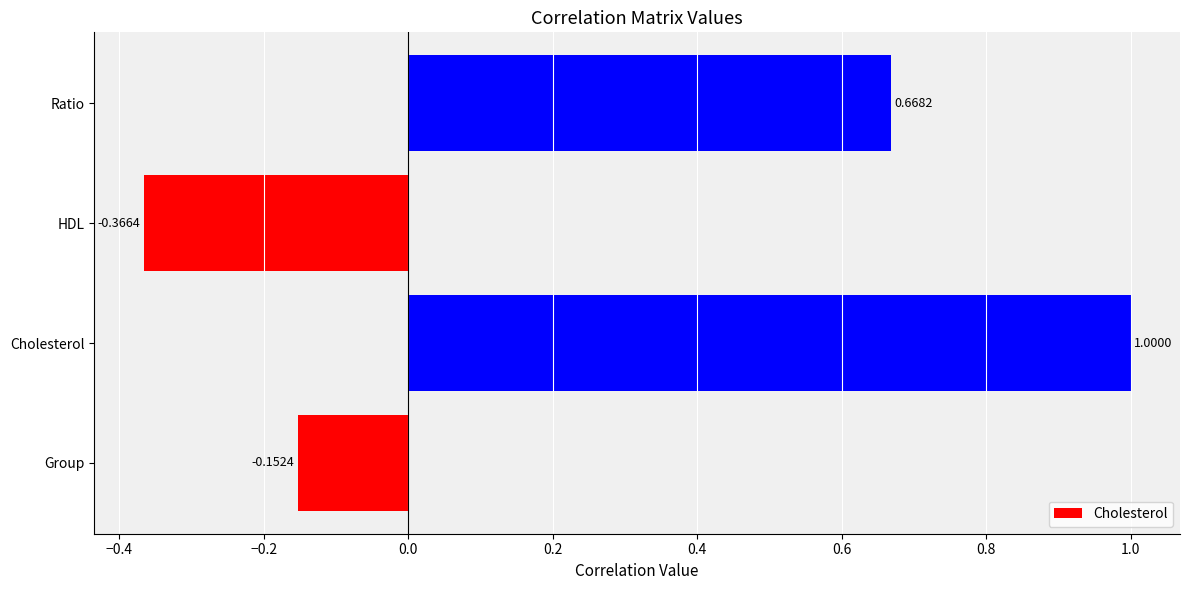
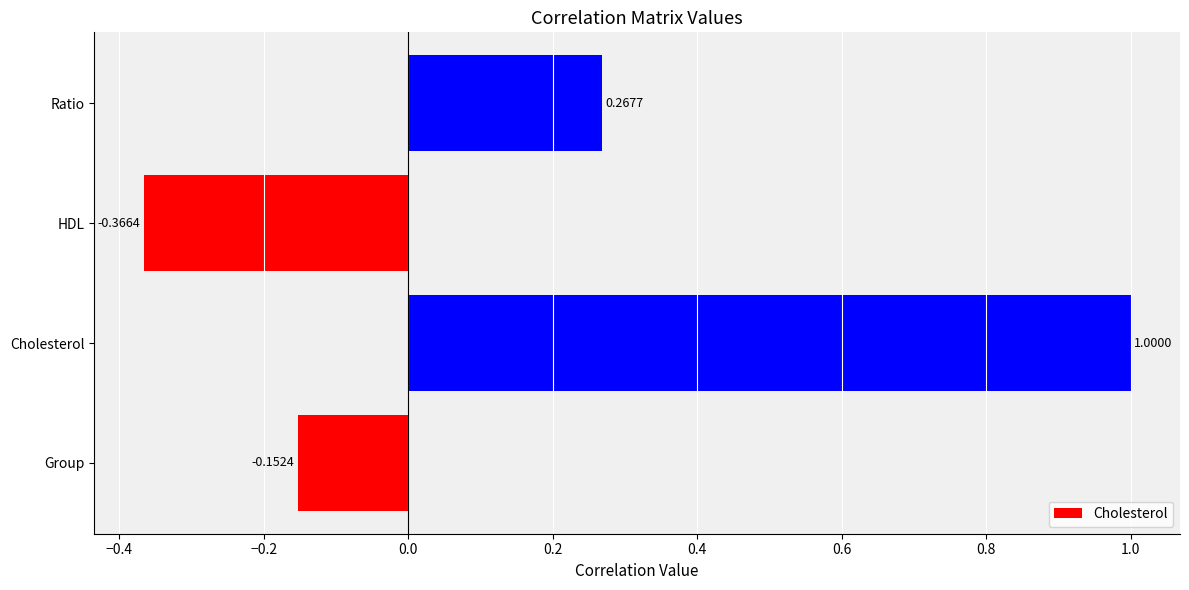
  {
-   "Ratio": 0.6682,
+   "Ratio": 0.2677,
    "HDL": -0.3664,
    "Cholesterol": 1.0000,
    "Group": -0.1524
  }
